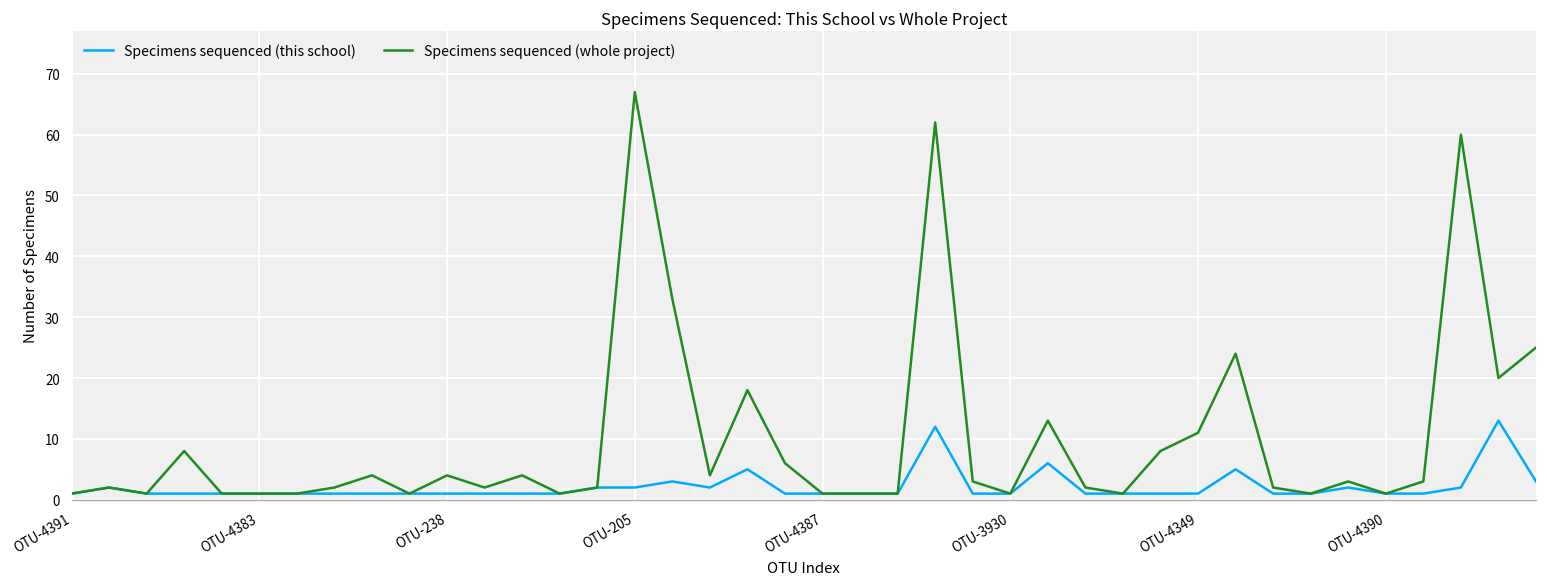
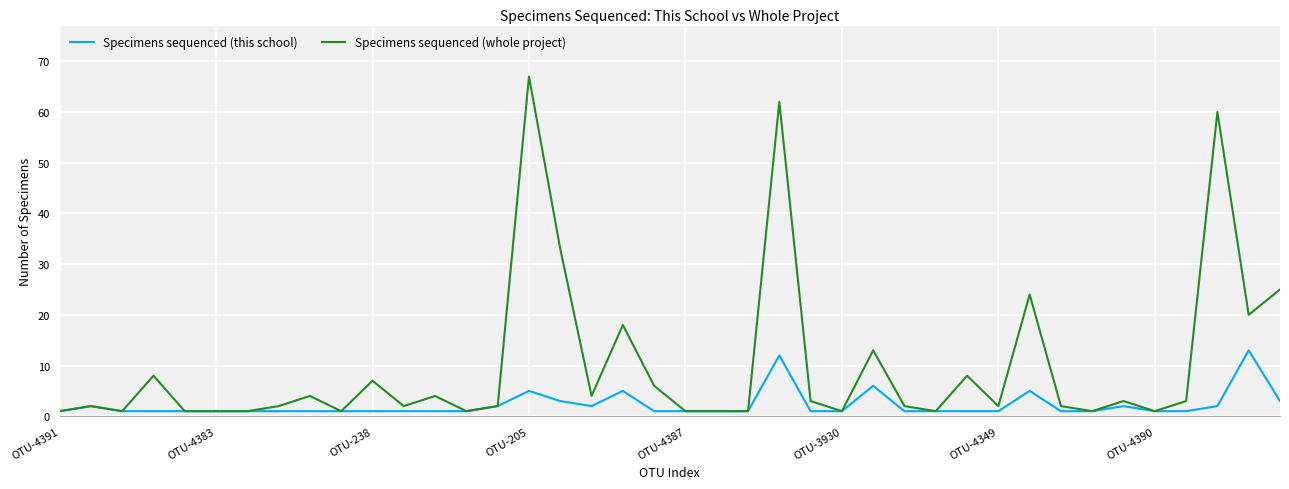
  {
    "Specimens sequenced (this school)": {
      "OTU-238": 1,
-     "OTU-205": 2,
+     "OTU-205": 5,
      "OTU-4349": 1
    },
    "Specimens sequenced (whole project)": {
-     "OTU-238": 4,
+     "OTU-238": 7,
      "OTU-205": 67,
-     "OTU-4349": 11
+     "OTU-4349": 2
    }
  }
